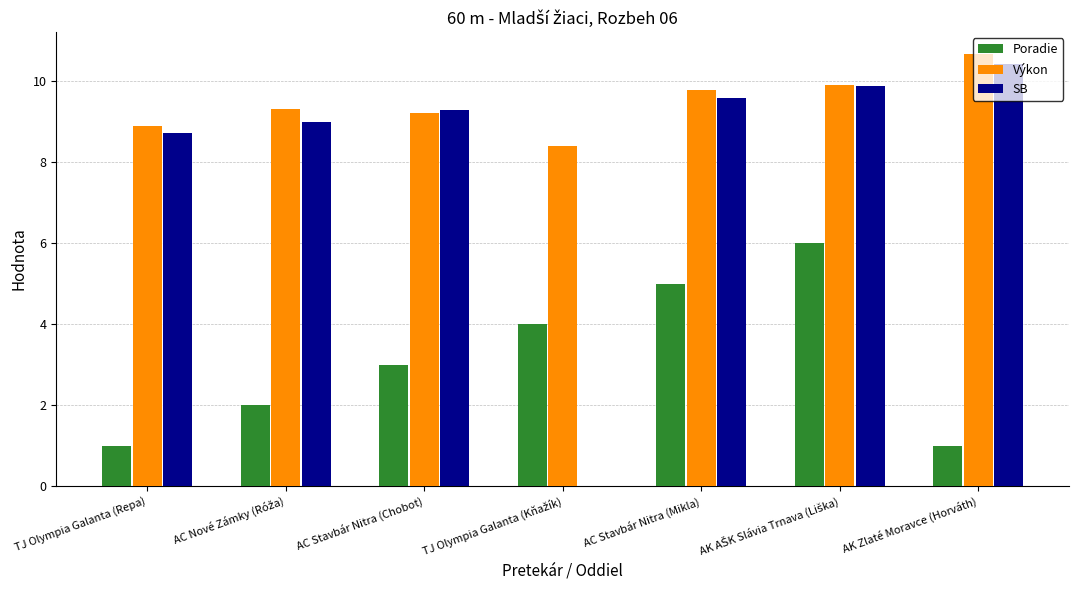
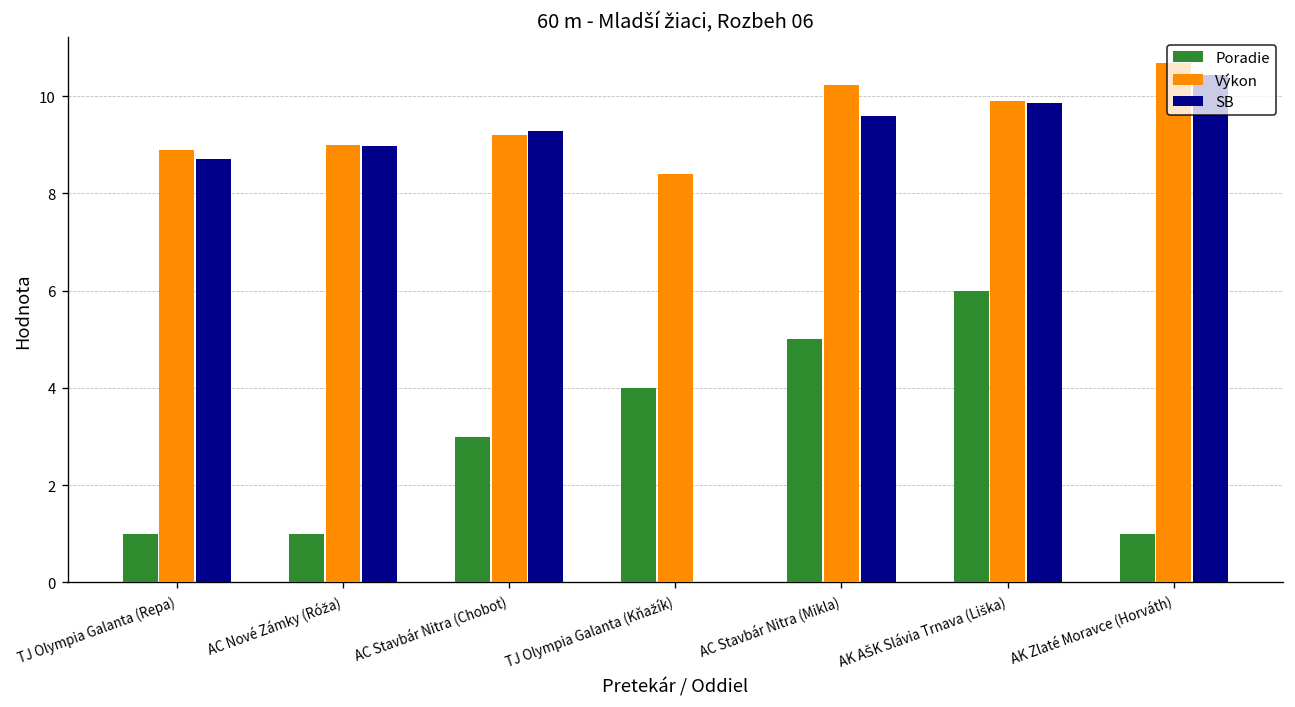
  {
    "Poradie": {
      "TJ Olympia Galanta (Repa)": 1,
-     "AC Nové Zámky (Róža)": 2,
+     "AC Nové Zámky (Róža)": 1,
      "AC Stavbár Nitra (Chobot)": 3,
      "TJ Olympia Galanta (Kňažík)": 4,
      "AC Stavbár Nitra (Mikla)": 5,
      "AK AŠK Slávia Trnava (Liška)": 6,
      "AK Zlaté Moravce (Horváth)": 1
    },
    "Výkon": {
      "TJ Olympia Galanta (Repa)": 8.9,
-     "AC Nové Zámky (Róža)": 9.3,
+     "AC Nové Zámky (Róža)": 9.0,
      "AC Stavbár Nitra (Chobot)": 9.2,
      "TJ Olympia Galanta (Kňažík)": 8.4,
-     "AC Stavbár Nitra (Mikla)": 9.8,
+     "AC Stavbár Nitra (Mikla)": 10.2,
      "AK AŠK Slávia Trnava (Liška)": 9.9
    }
  }
